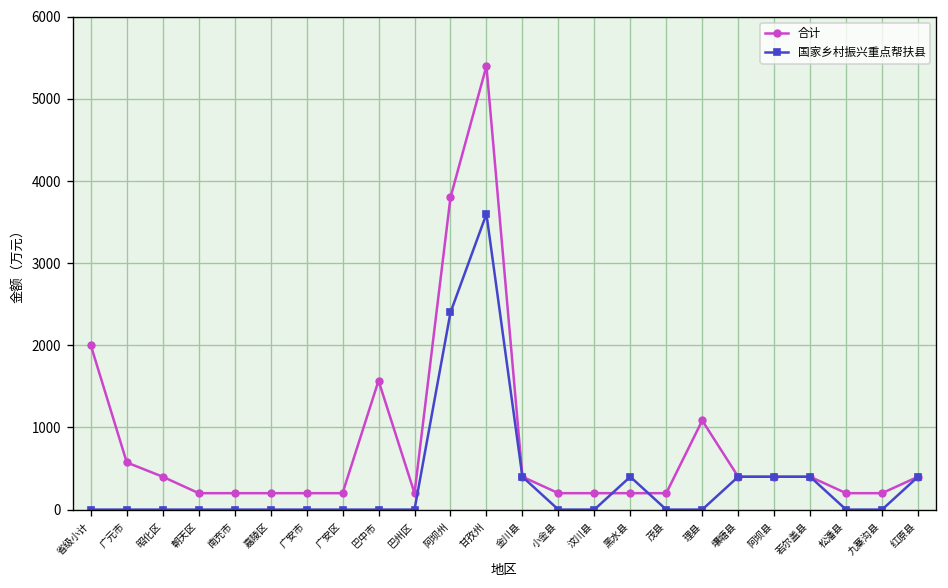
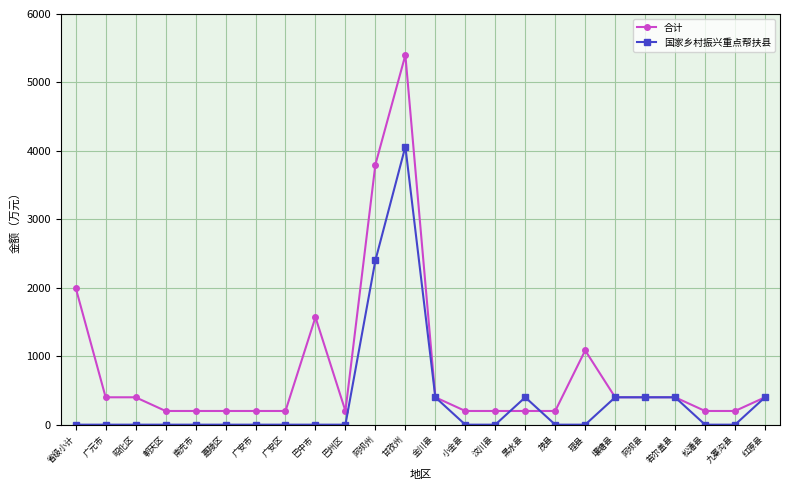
  {
    "合计": {
      "省级小计": 2000,
-     "广元市": 600,
+     "广元市": 400,
      "昭化区": 400,
      "朝天区": 200,
      "南充市": 200,
      "嘉陵区": 200,
      "广安市": 200,
      "广安区": 200,
      "巴中市": 1600,
      "巴州区": 200,
      "阿坝州": 3800,
      "甘孜州": 5400,
      "小金县": 200,
      "汶川县": 200,
      "黑水县": 200,
      "茂县": 200,
      "理县": 1100,
      "松潘县": 200,
      "九寨沟县": 200
    },
    "国家乡村振兴重点帮扶县": {
      "省级小计": 0,
      "广元市": 0,
      "昭化区": 0,
      "朝天区": 0,
      "南充市": 0,
      "嘉陵区": 0,
      "广安市": 0,
      "广安区": 0,
      "巴中市": 0,
      "巴州区": 0,
      "阿坝州": 2400,
-     "甘孜州": 3600,
+     "甘孜州": 4100,
      "小金县": 0,
      "汶川县": 0,
      "黑水县": 400,
      "茂县": 0,
      "理县": 0,
      "松潘县": 0,
      "九寨沟县": 0
    }
  }
